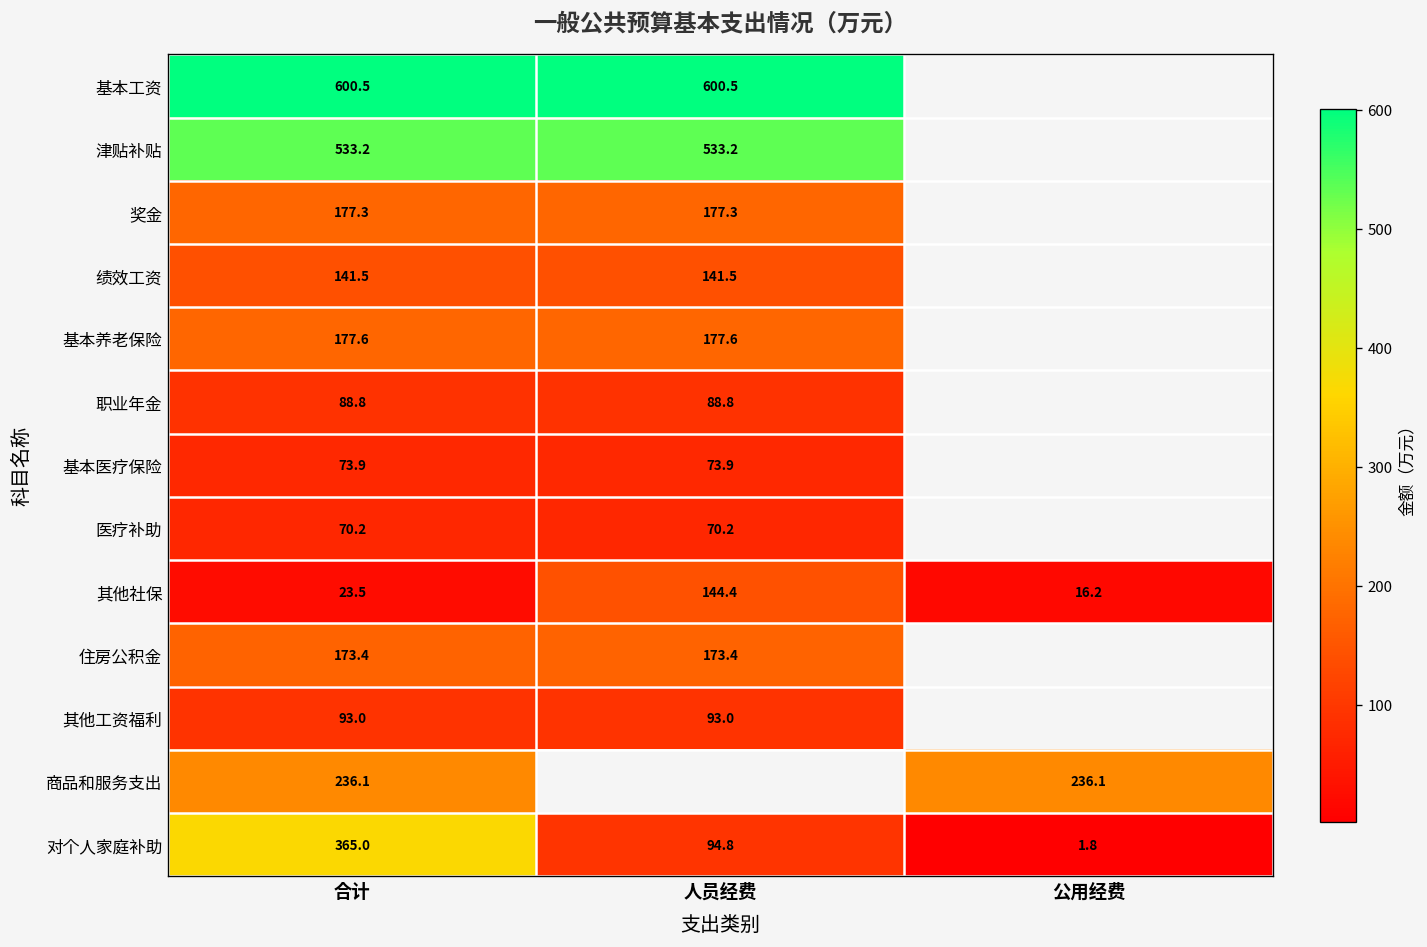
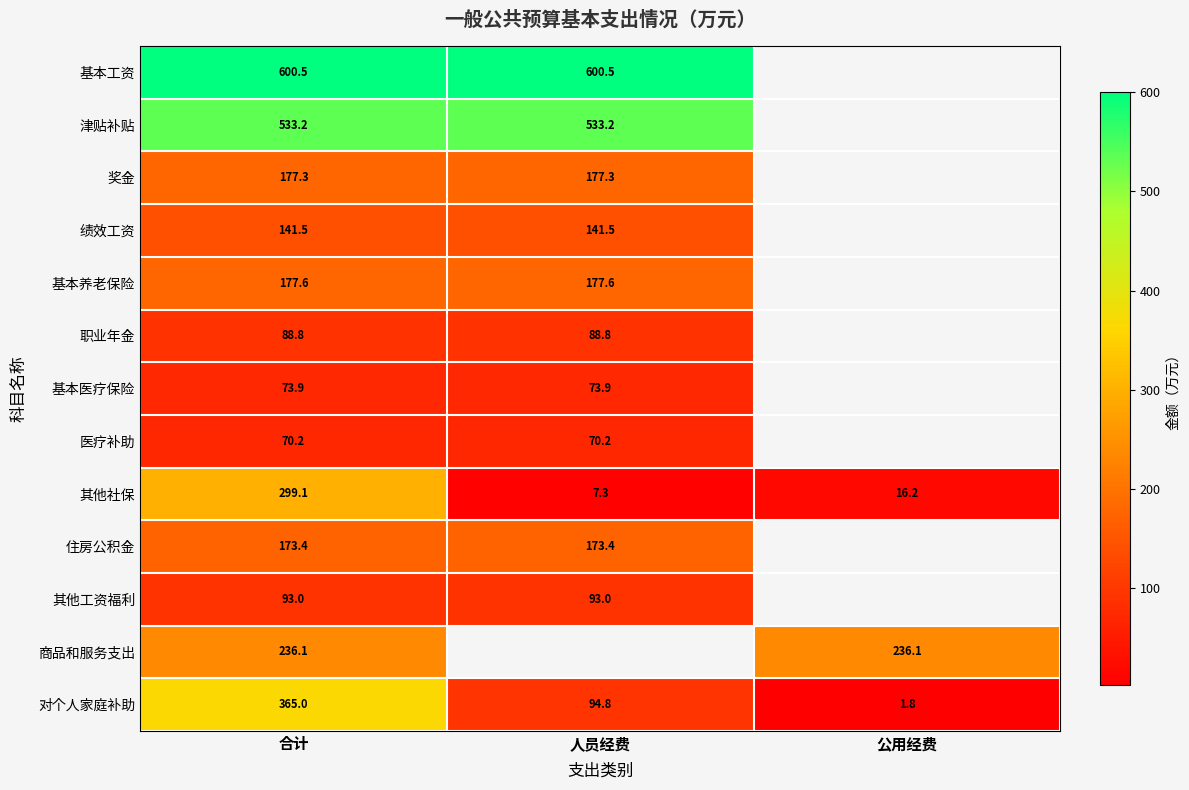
  {
    "基本工资": {
      "合计": 600.5,
      "人员经费": 600.5
    },
    "津贴补贴": {
      "合计": 533.2,
      "人员经费": 533.2
    },
    "奖金": {
      "合计": 177.3,
      "人员经费": 177.3
    },
    "绩效工资": {
      "合计": 141.5,
      "人员经费": 141.5
    },
    "基本养老保险": {
      "合计": 177.6,
      "人员经费": 177.6
    },
    "职业年金": {
      "合计": 88.8,
      "人员经费": 88.8
    },
    "基本医疗保险": {
      "合计": 73.9,
      "人员经费": 73.9
    },
    "医疗补助": {
      "合计": 70.2,
      "人员经费": 70.2
    },
    "其他社保": {
-     "合计": 23.5,
-     "人员经费": 144.4,
+     "合计": 299.1,
+     "人员经费": 7.3,
      "公用经费": 16.2
    },
    "住房公积金": {
      "合计": 173.4,
      "人员经费": 173.4
    },
    "其他工资福利": {
      "合计": 93.0,
      "人员经费": 93.0
    },
    "商品和服务支出": {
      "合计": 236.1,
      "公用经费": 236.1
    },
    "对个人家庭补助": {
      "合计": 365.0,
      "人员经费": 94.8,
      "公用经费": 1.8
    }
  }
